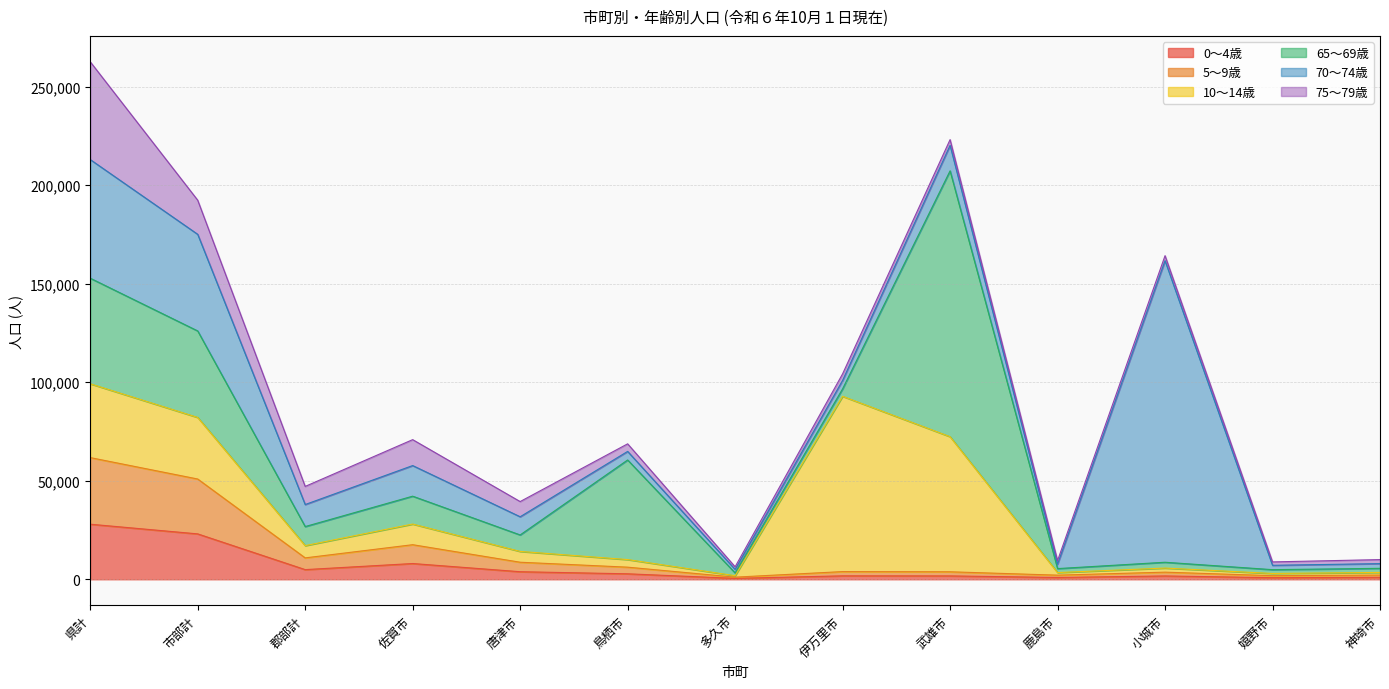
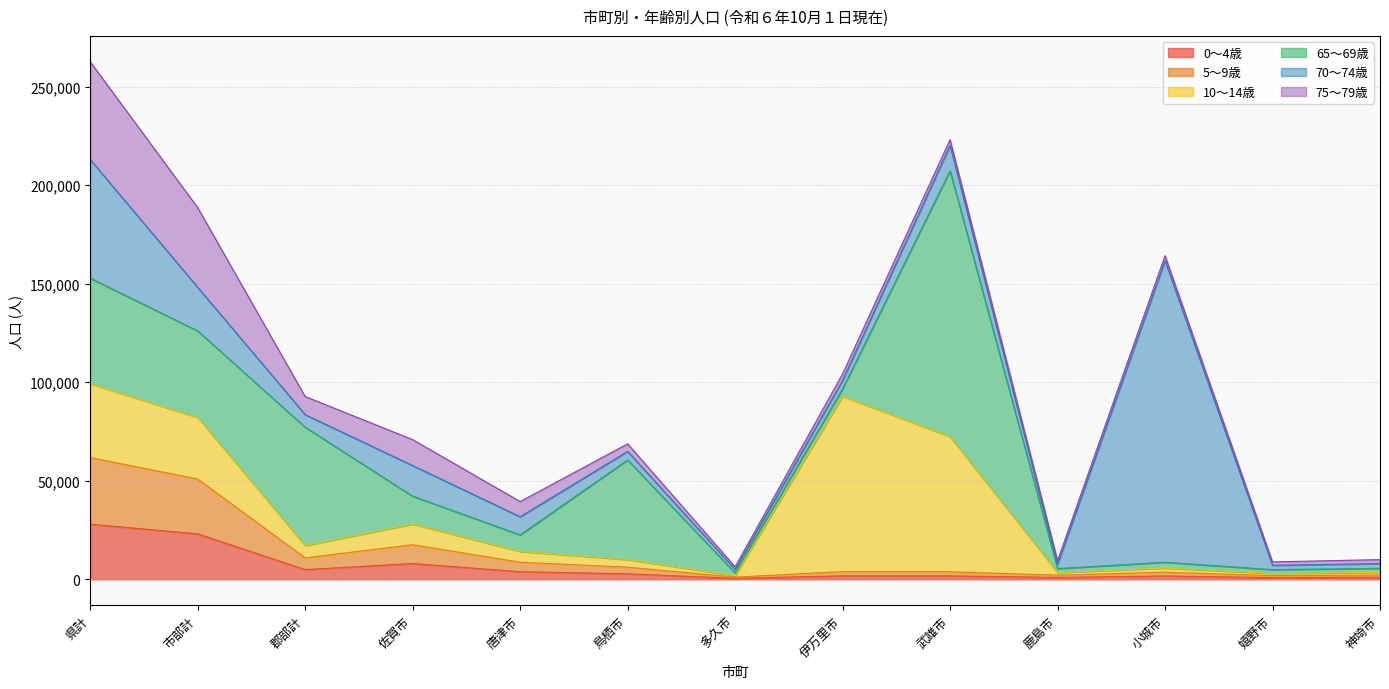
  {
    "10～14歳": {
      "県計": "37,000",
      "市部計": "31,000",
      "郡部計": "6,000",
      "佐賀市": "10,000",
      "唐津市": "5,000",
      "鳥栖市": "4,000",
      "伊万里市": "89,000",
      "武雄市": "69,000",
      "鹿島市": "1,000",
      "小城市": "2,000",
      "神埼市": "1,000"
    },
    "65～69歳": {
      "県計": "54,000",
      "市部計": "44,000",
-     "郡部計": "10,000",
+     "郡部計": "60,000",
      "佐賀市": "14,000",
      "唐津市": "8,000",
      "鳥栖市": "51,000",
      "多久市": "1,000",
      "伊万里市": "4,000",
      "武雄市": "135,000",
      "鹿島市": "2,000",
      "小城市": "3,000",
      "嬉野市": "2,000",
      "神埼市": "2,000"
    },
    "70～74歳": {
      "県計": "60,000",
-     "市部計": "49,000",
-     "郡部計": "11,000",
+     "市部計": "22,000",
+     "郡部計": "6,000",
      "佐賀市": "16,000",
      "唐津市": "9,000",
      "鳥栖市": "4,000",
      "多久市": "2,000",
      "伊万里市": "4,000",
      "武雄市": "13,000",
      "鹿島市": "2,000",
      "小城市": "153,000",
      "嬉野市": "2,000",
      "神埼市": "2,000"
    },
    "75～79歳": {
      "県計": "50,000",
-     "市部計": "17,000",
+     "市部計": "40,000",
      "郡部計": "9,000",
      "佐賀市": "13,000",
      "唐津市": "8,000",
      "鳥栖市": "4,000",
      "多久市": "1,000",
      "伊万里市": "3,000",
      "武雄市": "3,000",
      "鹿島市": "2,000",
      "小城市": "3,000",
      "嬉野市": "2,000",
      "神埼市": "2,000"
    }
  }
